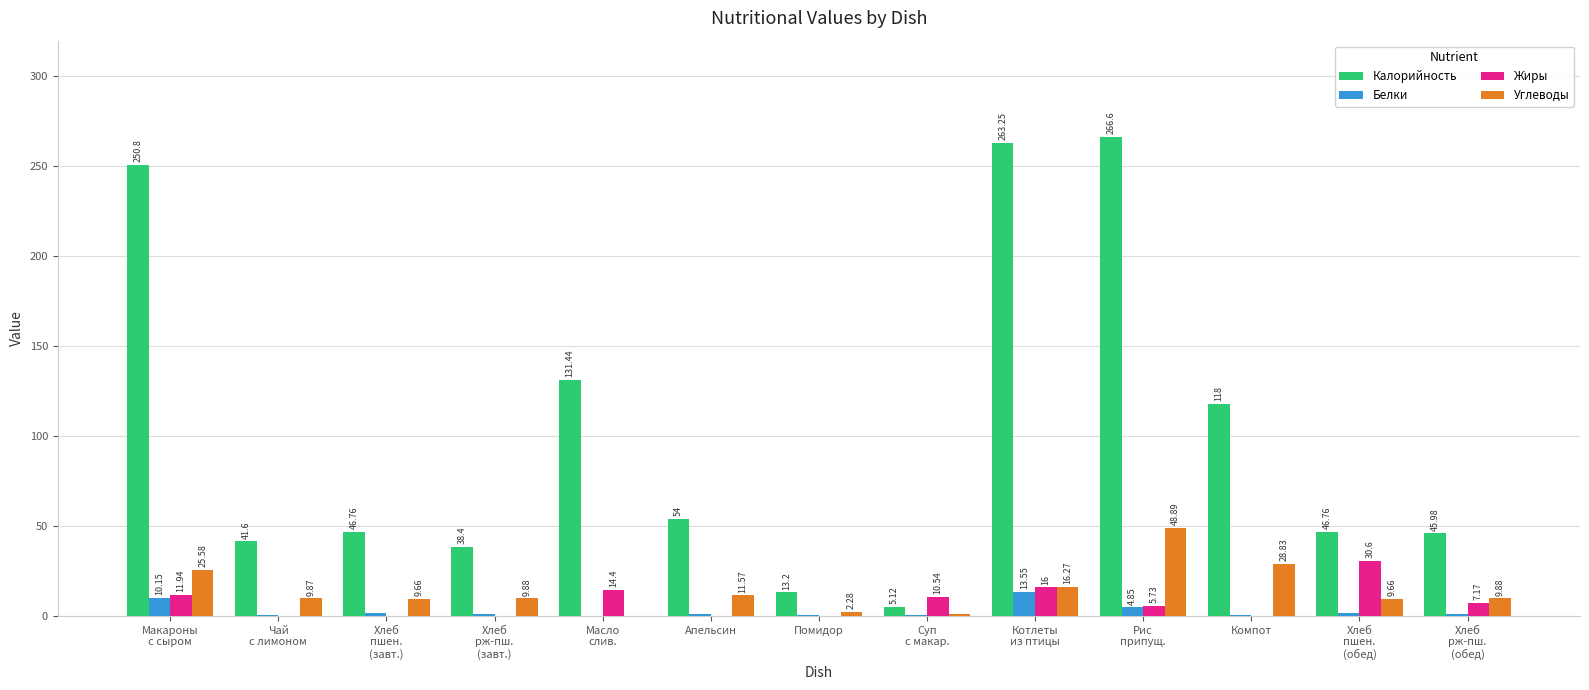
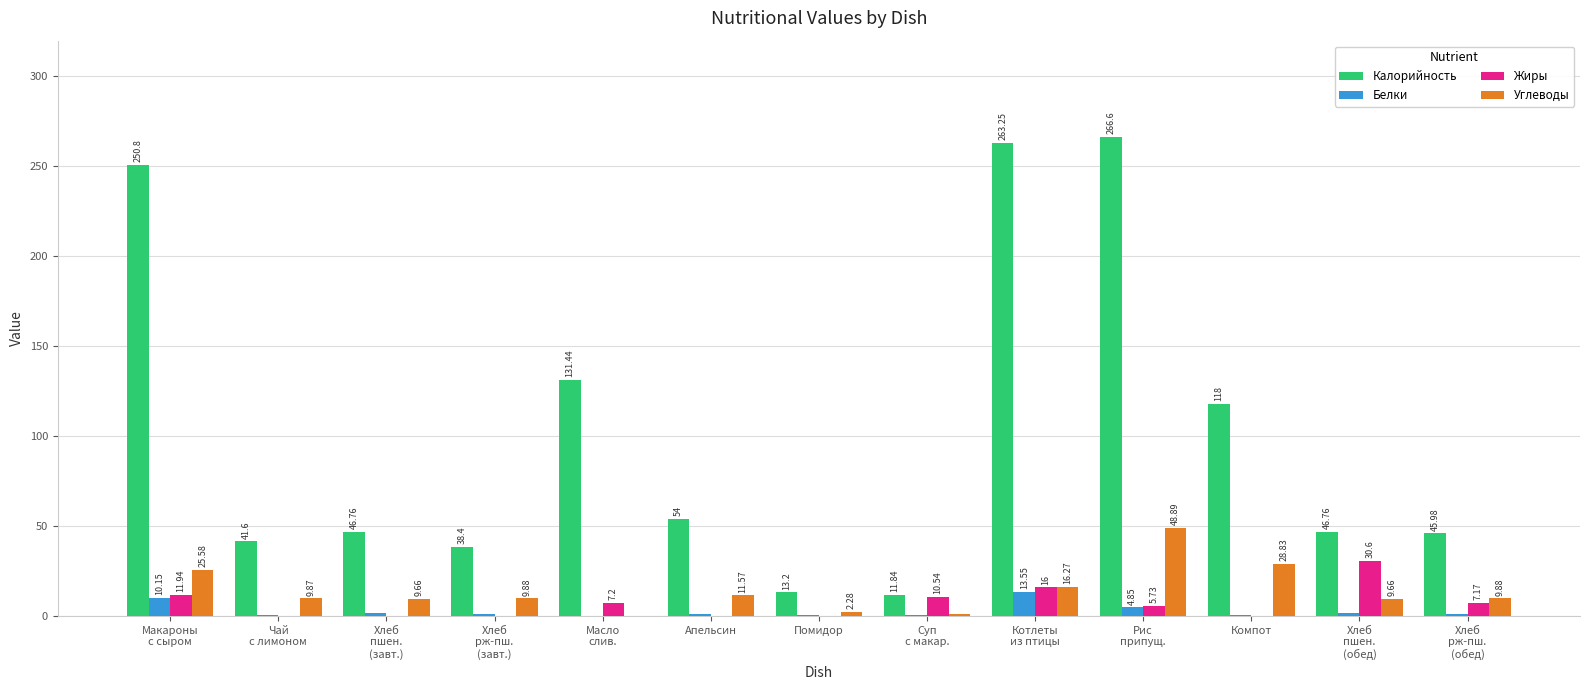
  {
    "Калорийность": {
      "Макароны с сыром": 250.8,
      "Чай с лимоном": 41.6,
      "Хлеб пшен. (завт.)": 46.76,
      "Хлеб рж-пш. (завт.)": 38.4,
      "Масло слив.": 131.44,
      "Апельсин": 54,
      "Помидор": 13.2,
-     "Суп с макар.": 5.12,
+     "Суп с макар.": 11.84,
      "Котлеты из птицы": 263.25,
      "Рис припущ.": 266.6,
      "Компот": 118,
      "Хлеб пшен. (обед)": 46.76,
      "Хлеб рж-пш. (обед)": 45.98
    },
    "Белки": {
      "Макароны с сыром": 10.15,
      "Котлеты из птицы": 13.55,
      "Рис припущ.": 4.85
    },
    "Жиры": {
      "Макароны с сыром": 11.94,
-     "Масло слив.": 14.4,
+     "Масло слив.": 7.2,
      "Суп с макар.": 10.54,
      "Котлеты из птицы": 16,
      "Рис припущ.": 5.73,
      "Хлеб пшен. (обед)": 30.6,
      "Хлеб рж-пш. (обед)": 7.17
    },
    "Углеводы": {
      "Макароны с сыром": 25.58,
      "Чай с лимоном": 9.87,
      "Хлеб пшен. (завт.)": 9.66,
      "Хлеб рж-пш. (завт.)": 9.88,
      "Апельсин": 11.57,
      "Помидор": 2.28,
      "Котлеты из птицы": 16.27,
      "Рис припущ.": 48.89,
      "Компот": 28.83,
      "Хлеб пшен. (обед)": 9.66,
      "Хлеб рж-пш. (обед)": 9.88
    }
  }
